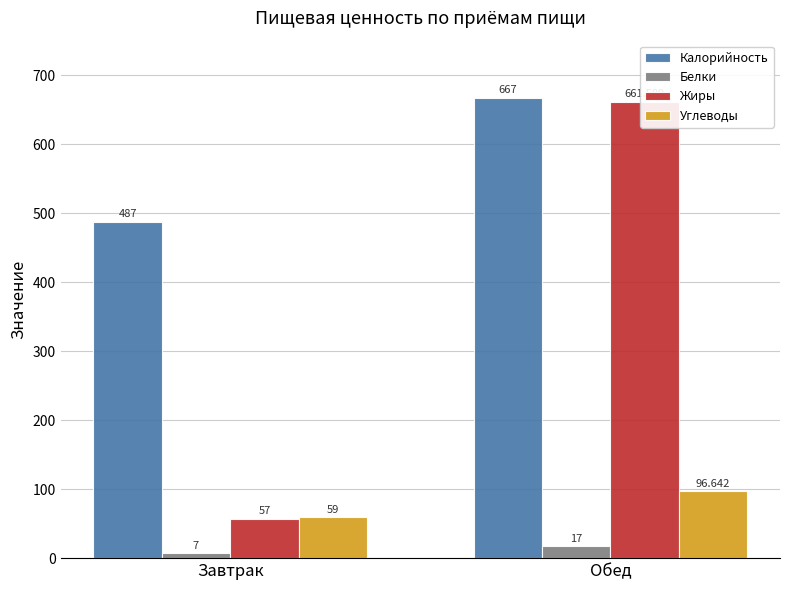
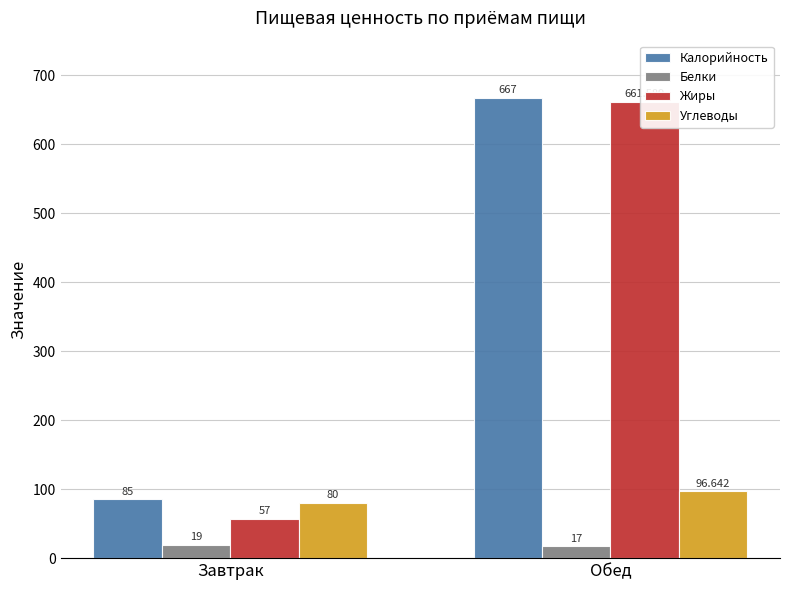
  {
    "Калорийность": {
-     "Завтрак": 487,
+     "Завтрак": 85,
      "Обед": 667
    },
    "Белки": {
-     "Завтрак": 7,
+     "Завтрак": 19,
      "Обед": 17
    },
    "Жиры": {
      "Завтрак": 57
    },
    "Углеводы": {
-     "Завтрак": 59,
+     "Завтрак": 80,
      "Обед": 96.642
    }
  }
